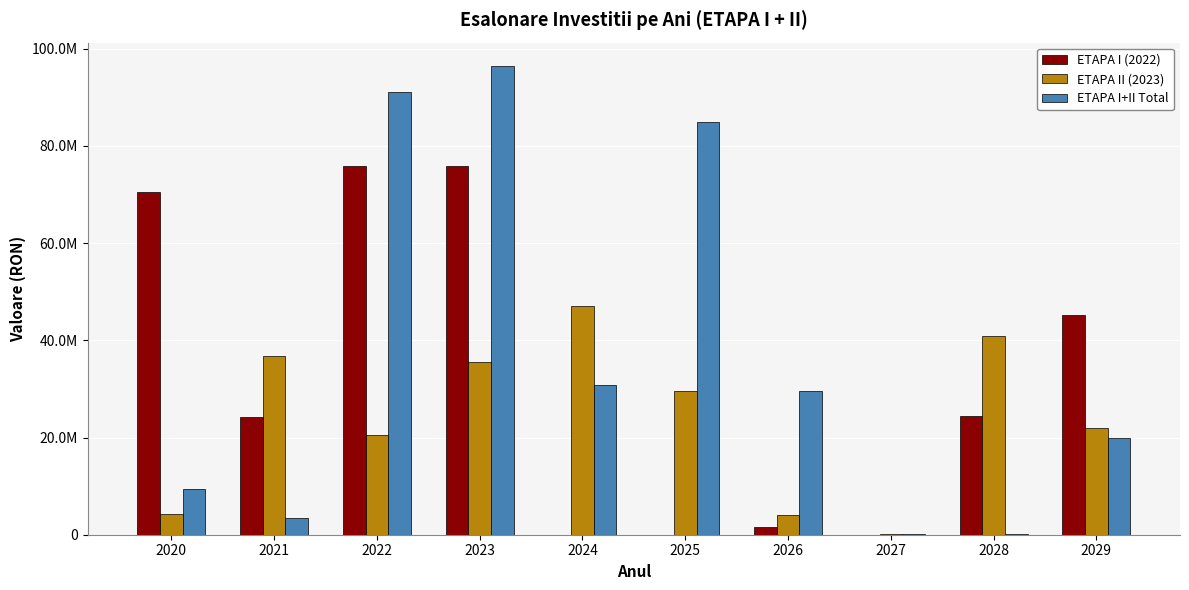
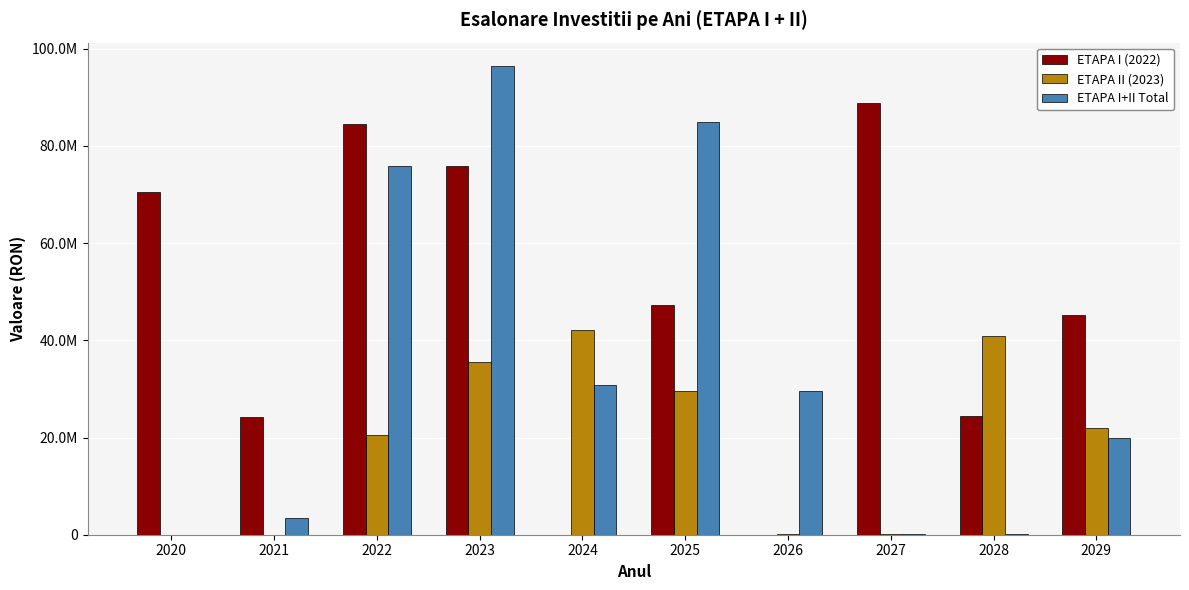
  {
    "ETAPA I (2022)": {
      "2020": 70000000,
      "2021": 24000000,
-     "2022": 76000000,
+     "2022": 84000000,
      "2023": 76000000,
      "2024": 0,
-     "2025": 0,
-     "2026": 2000000,
-     "2027": 0,
+     "2025": 47000000,
+     "2026": 0,
+     "2027": 89000000,
      "2028": 24000000,
      "2029": 45000000
    },
    "ETAPA II (2023)": {
-     "2020": 4000000,
-     "2021": 37000000,
+     "2020": 0,
+     "2021": 0,
      "2022": 21000000,
      "2023": 35000000,
-     "2024": 47000000,
+     "2024": 42000000,
      "2025": 30000000,
-     "2026": 4000000,
+     "2026": 0,
      "2028": 41000000,
      "2029": 22000000
    },
    "ETAPA I+II Total": {
-     "2020": 9000000,
+     "2020": 0,
      "2021": 3000000,
-     "2022": 91000000,
+     "2022": 76000000,
      "2023": 96000000,
      "2024": 31000000,
      "2025": 85000000,
      "2026": 30000000,
      "2029": 20000000
    }
  }
